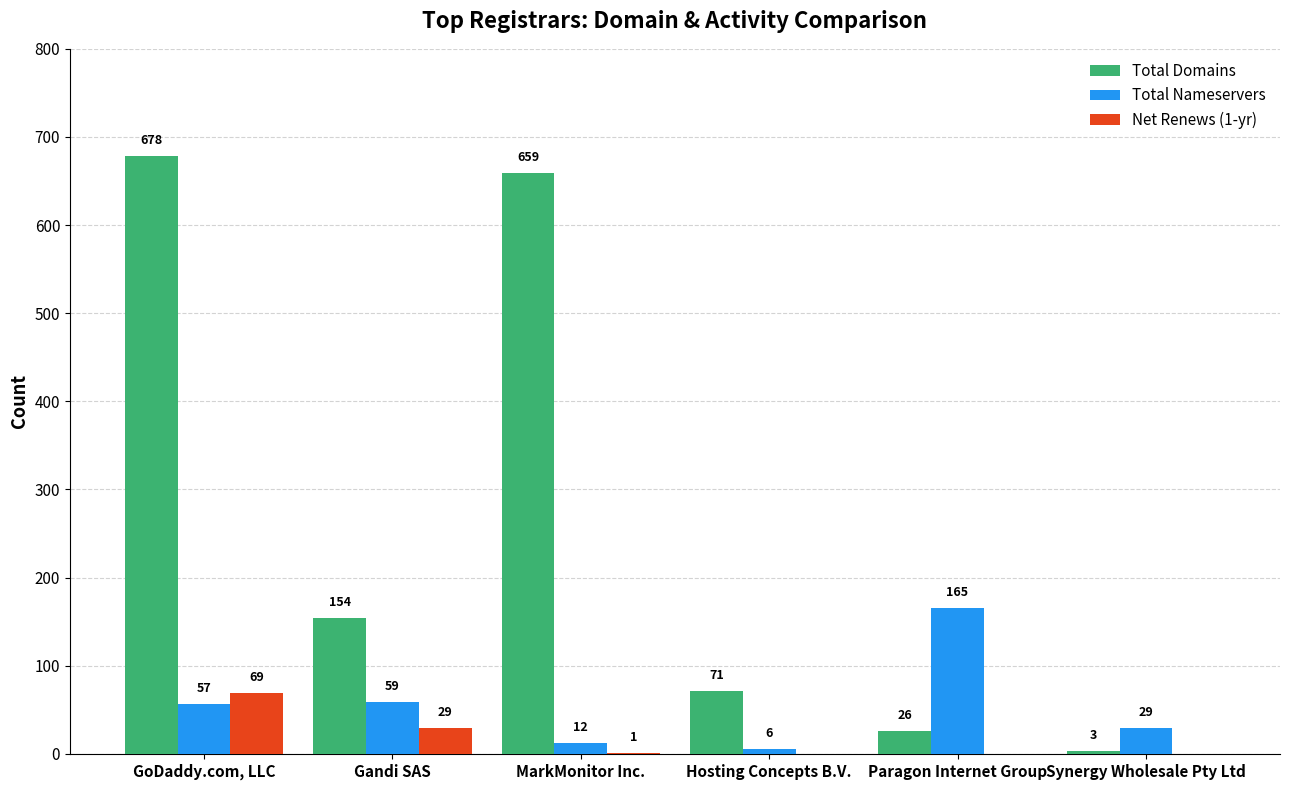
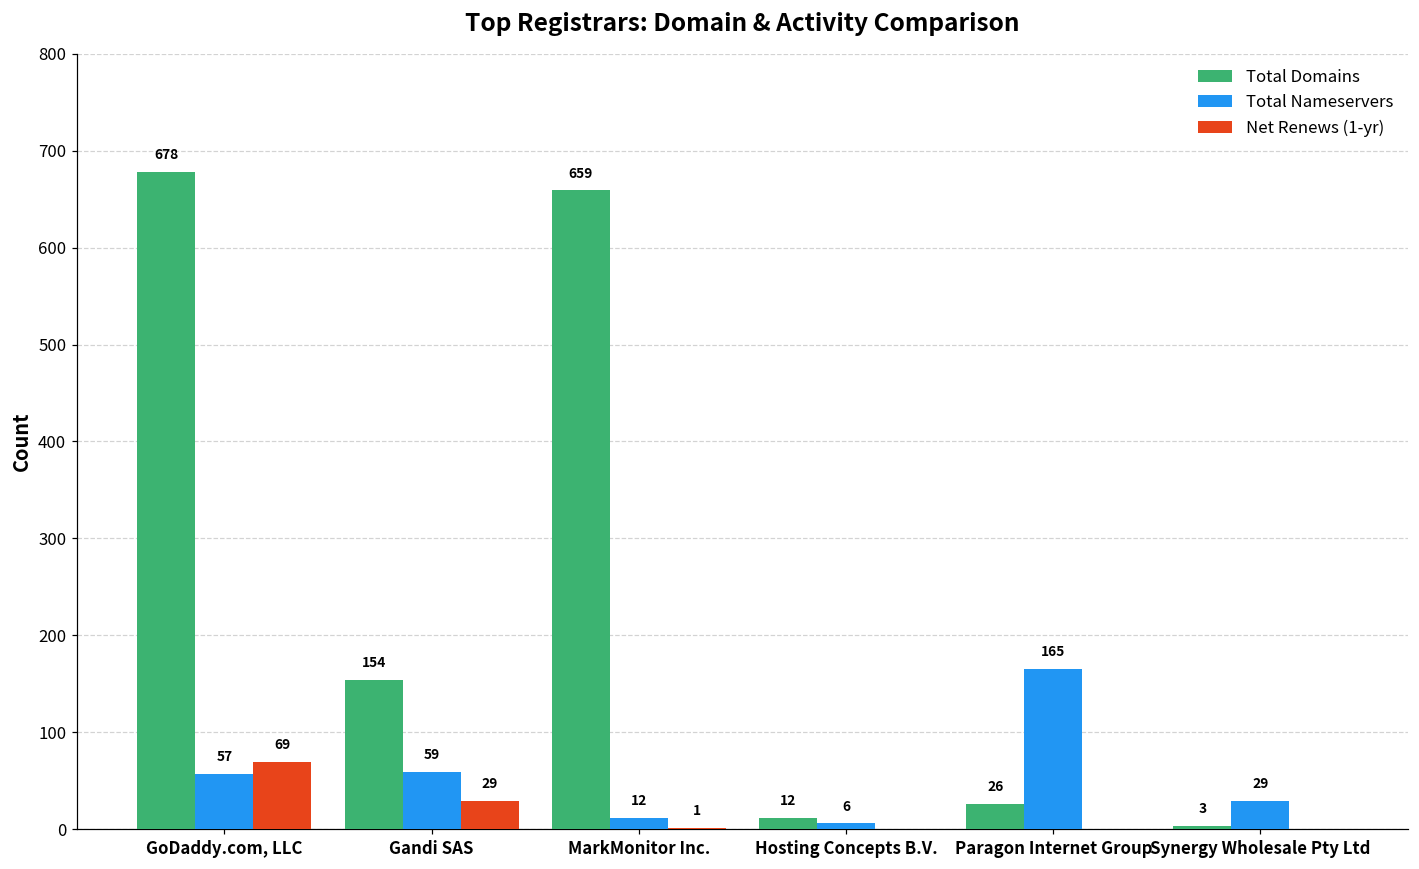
  {
    "Total Domains": {
      "GoDaddy.com, LLC": 678,
      "Gandi SAS": 154,
      "MarkMonitor Inc.": 659,
-     "Hosting Concepts B.V.": 71,
+     "Hosting Concepts B.V.": 12,
      "Paragon Internet Group": 26,
      "Synergy Wholesale Pty Ltd": 3
    },
    "Total Nameservers": {
      "GoDaddy.com, LLC": 57,
      "Gandi SAS": 59,
      "MarkMonitor Inc.": 12,
      "Hosting Concepts B.V.": 6,
      "Paragon Internet Group": 165,
      "Synergy Wholesale Pty Ltd": 29
    },
    "Net Renews (1-yr)": {
      "GoDaddy.com, LLC": 69,
      "Gandi SAS": 29,
      "MarkMonitor Inc.": 1
    }
  }
